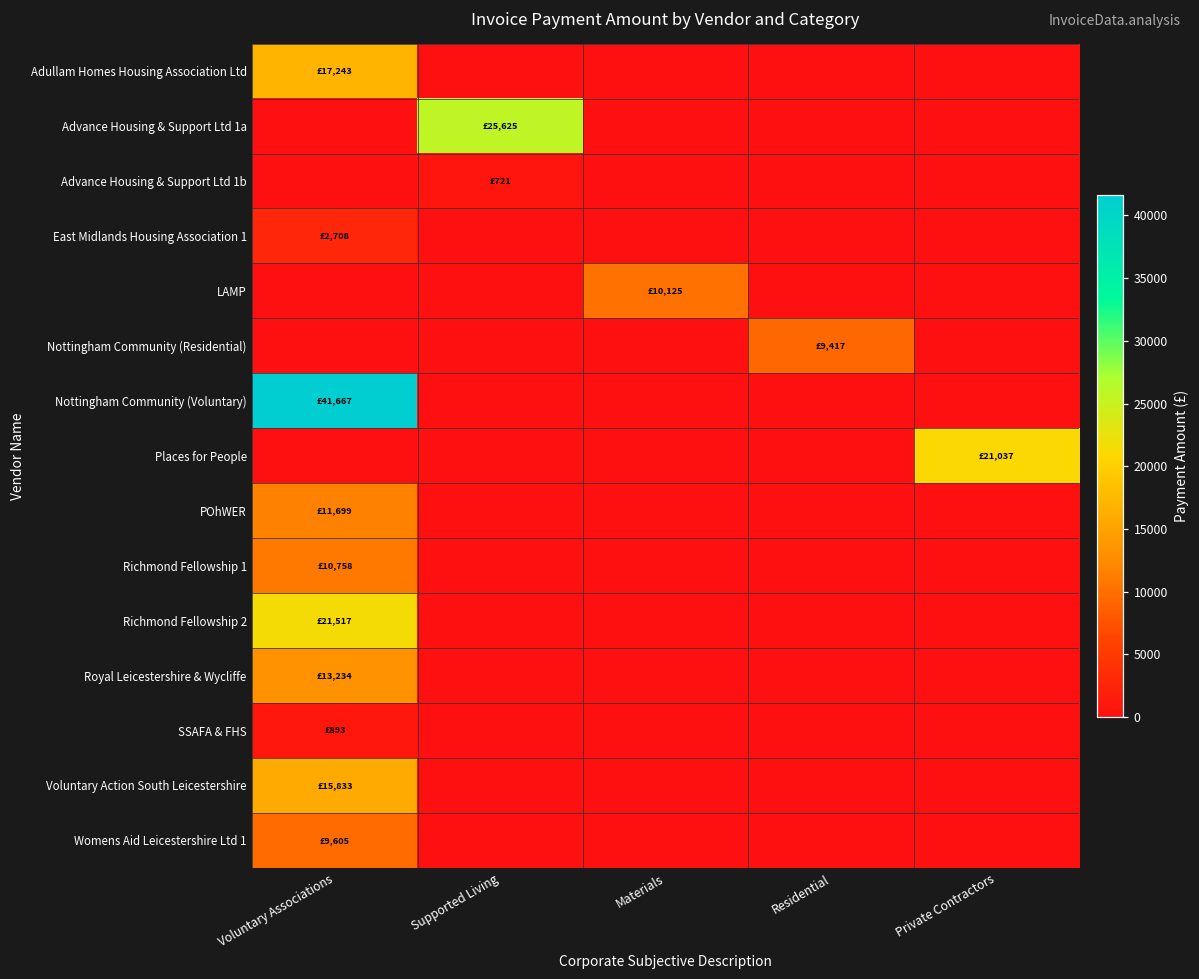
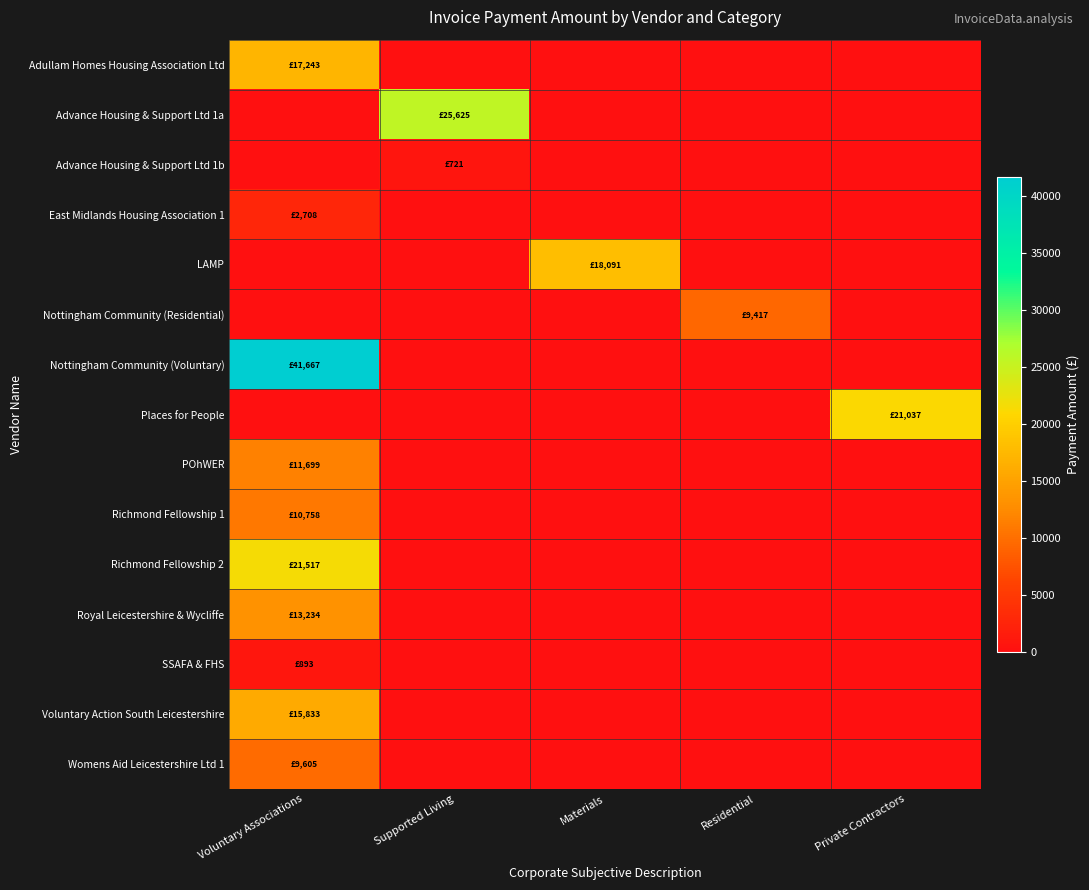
  {
    "Adullam Homes Housing Association Ltd": {
      "Voluntary Associations": "£17,243"
    },
    "Advance Housing & Support Ltd 1a": {
      "Supported Living": "£25,625"
    },
    "Advance Housing & Support Ltd 1b": {
      "Supported Living": "£721"
    },
    "East Midlands Housing Association 1": {
      "Voluntary Associations": "£2,708"
    },
    "LAMP": {
-     "Materials": "£10,125"
+     "Materials": "£18,091"
    },
    "Nottingham Community (Residential)": {
      "Residential": "£9,417"
    },
    "Nottingham Community (Voluntary)": {
      "Voluntary Associations": "£41,667"
    },
    "Places for People": {
      "Private Contractors": "£21,037"
    },
    "POhWER": {
      "Voluntary Associations": "£11,699"
    },
    "Richmond Fellowship 1": {
      "Voluntary Associations": "£10,758"
    },
    "Richmond Fellowship 2": {
      "Voluntary Associations": "£21,517"
    },
    "Royal Leicestershire & Wycliffe": {
      "Voluntary Associations": "£13,234"
    },
    "SSAFA & FHS": {
      "Voluntary Associations": "£893"
    },
    "Voluntary Action South Leicestershire": {
      "Voluntary Associations": "£15,833"
    },
    "Womens Aid Leicestershire Ltd 1": {
      "Voluntary Associations": "£9,605"
    }
  }
